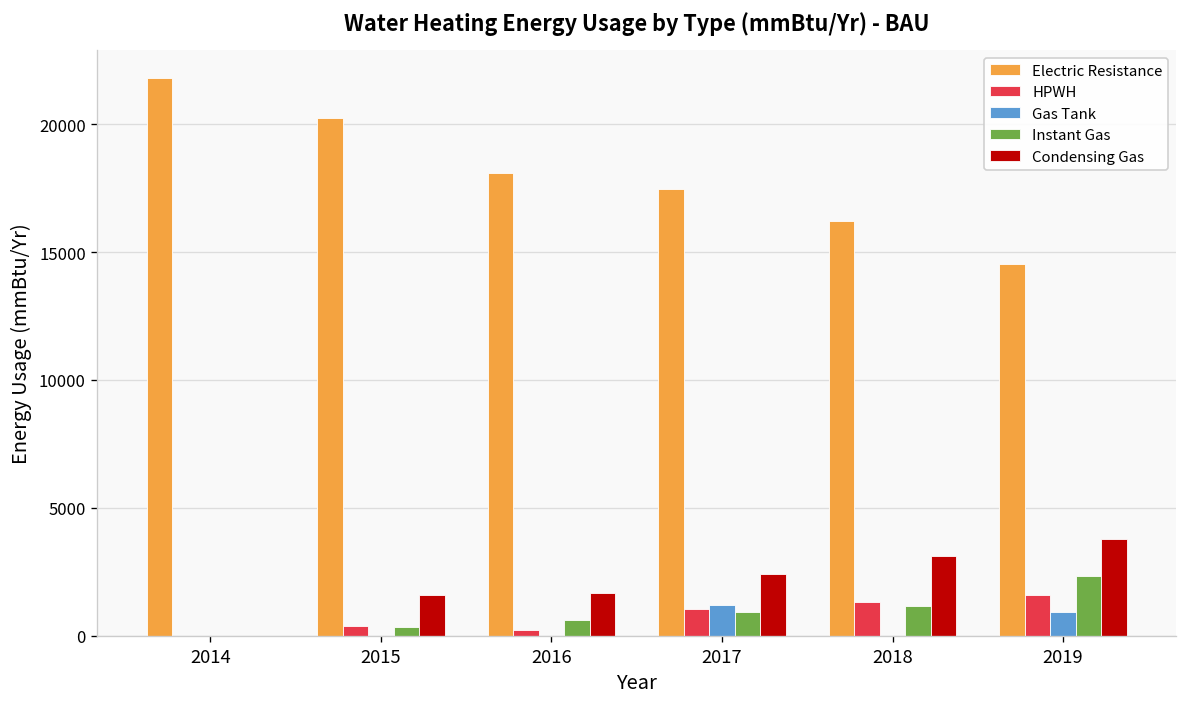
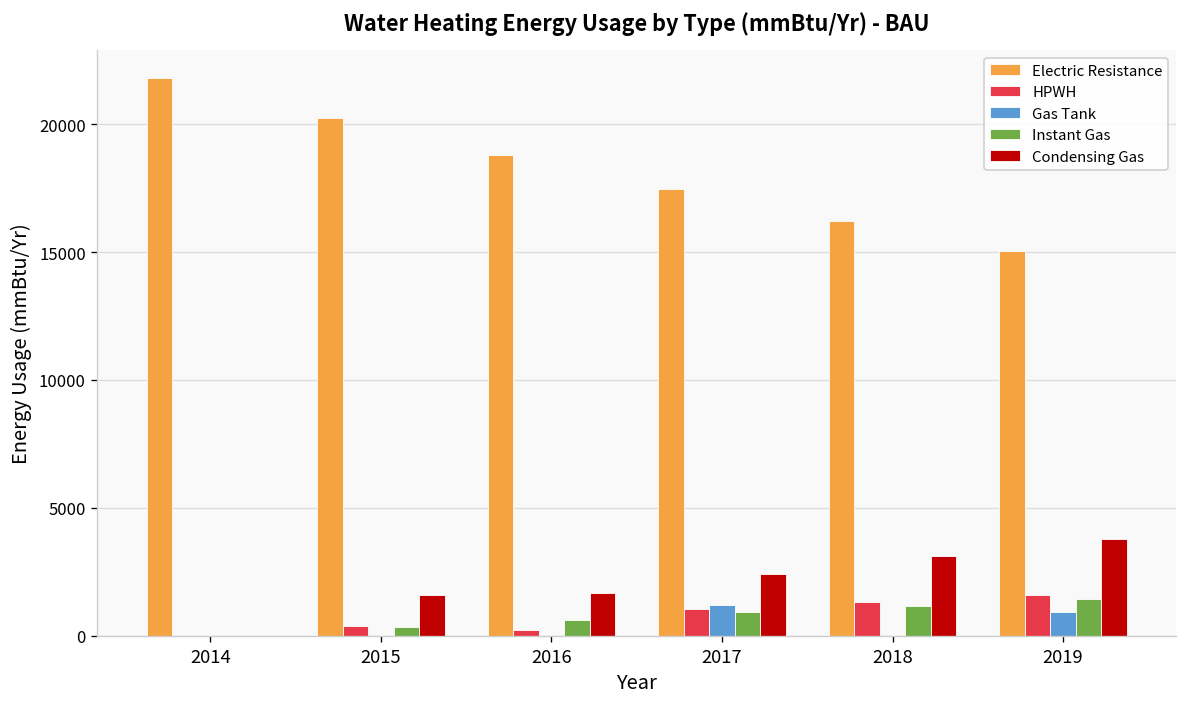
  {
    "Electric Resistance": {
      "2014": 21800,
      "2015": 20200,
-     "2016": 18100,
+     "2016": 18800,
      "2017": 17500,
      "2018": 16200,
-     "2019": 14500
+     "2019": 15000
    },
    "HPWH": {
      "2014": 0,
      "2015": 400,
      "2016": 200,
      "2017": 1000,
      "2018": 1300,
      "2019": 1600
    },
    "Gas Tank": {
      "2014": 0,
      "2017": 1200,
      "2019": 900
    },
    "Instant Gas": {
      "2014": 0,
      "2015": 300,
      "2016": 600,
      "2017": 900,
      "2018": 1200,
-     "2019": 2400
+     "2019": 1400
    },
    "Condensing Gas": {
      "2014": 0,
      "2015": 1600,
      "2016": 1700,
      "2017": 2400,
      "2018": 3100,
      "2019": 3800
    }
  }
